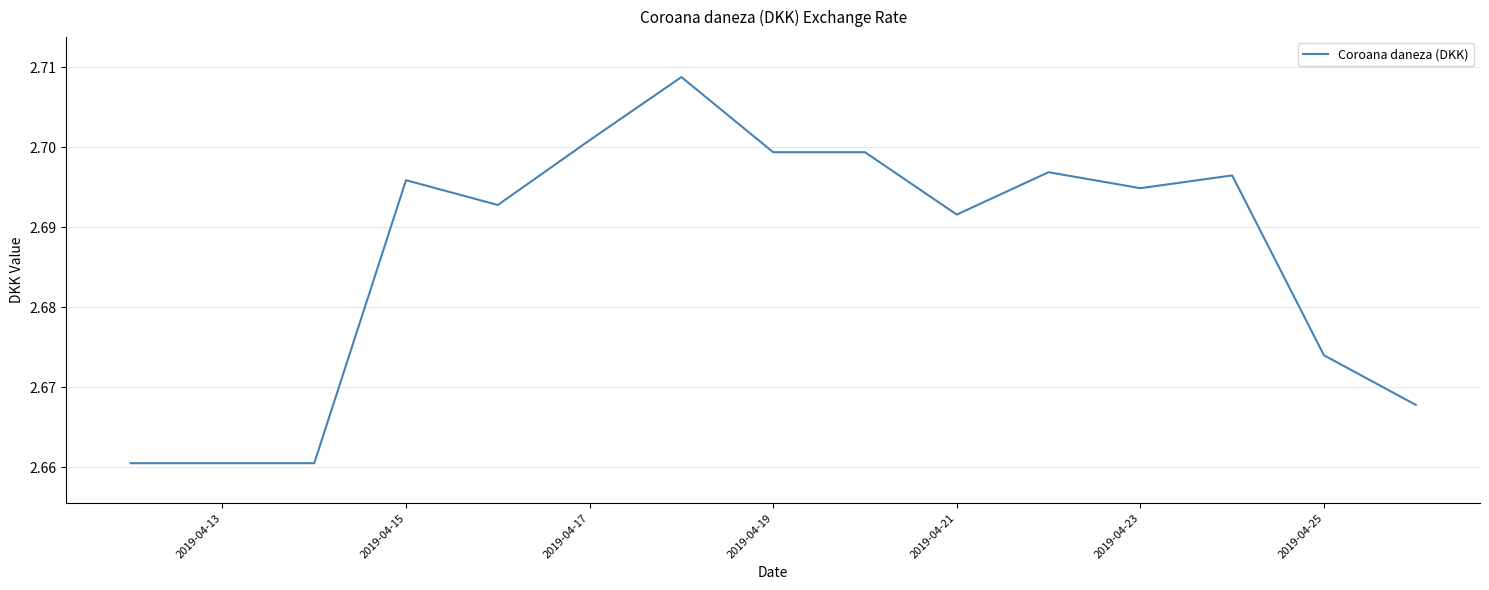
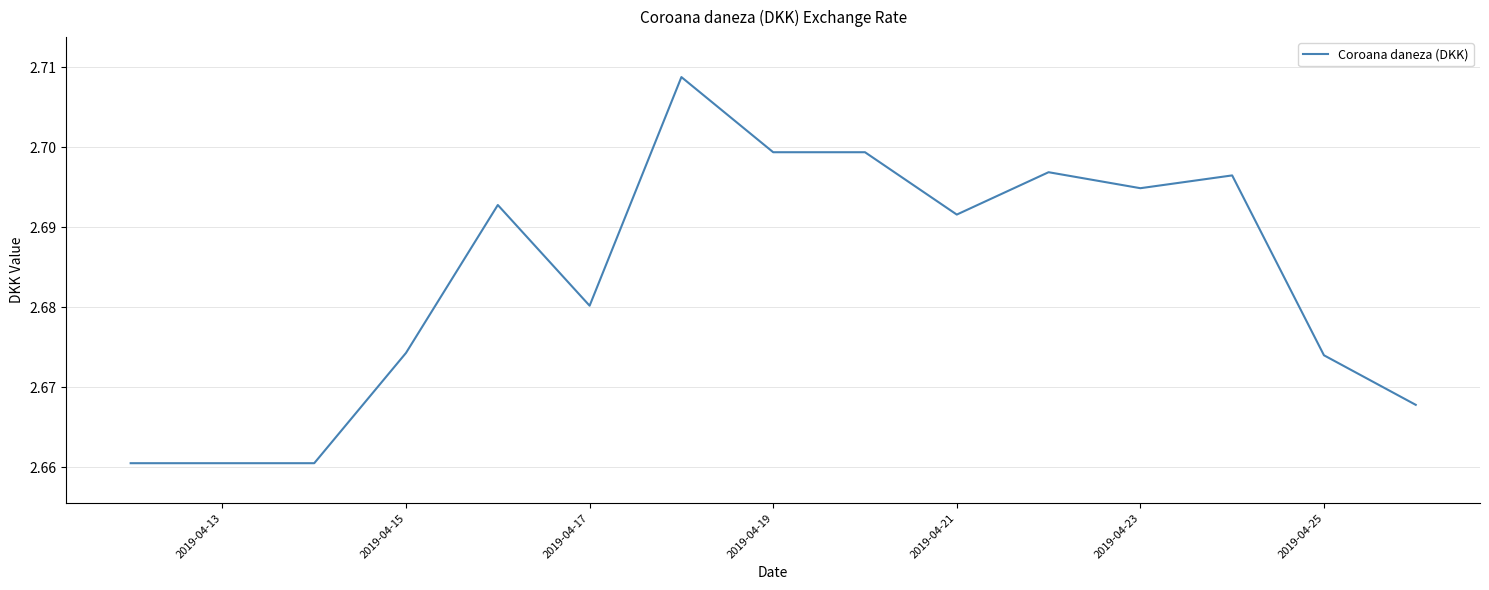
  {
    "2019-04-13": 2.661,
-   "2019-04-15": 2.696,
-   "2019-04-17": 2.701,
+   "2019-04-15": 2.674,
+   "2019-04-17": 2.680,
    "2019-04-19": 2.699,
    "2019-04-21": 2.692,
    "2019-04-23": 2.695,
    "2019-04-25": 2.674
  }
